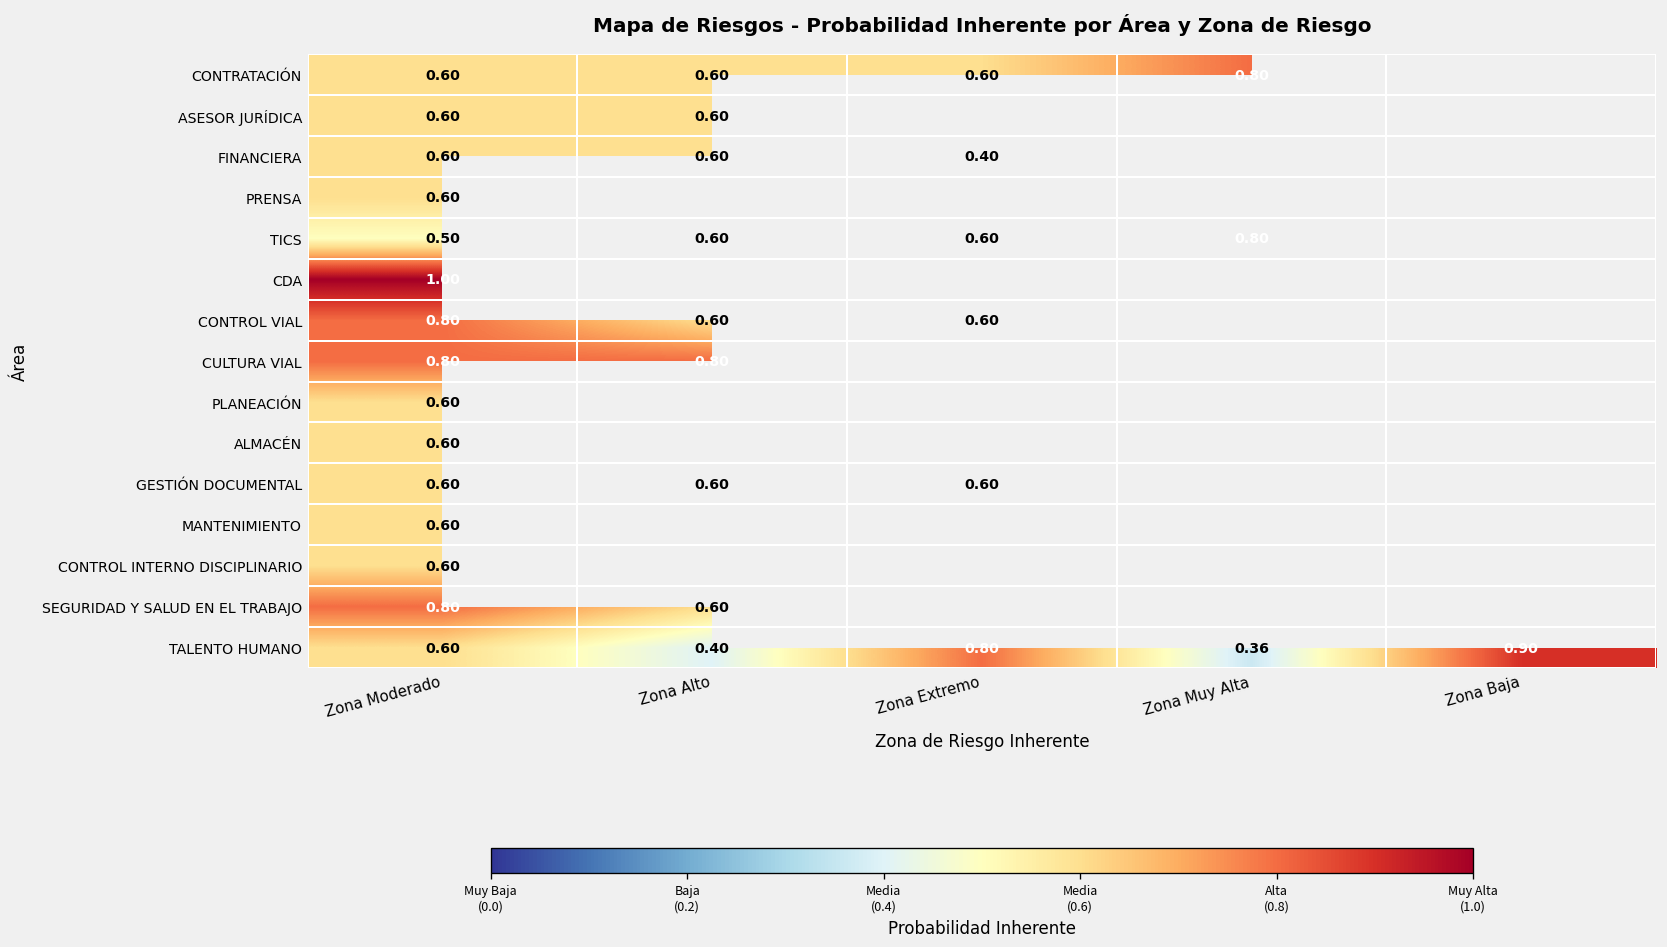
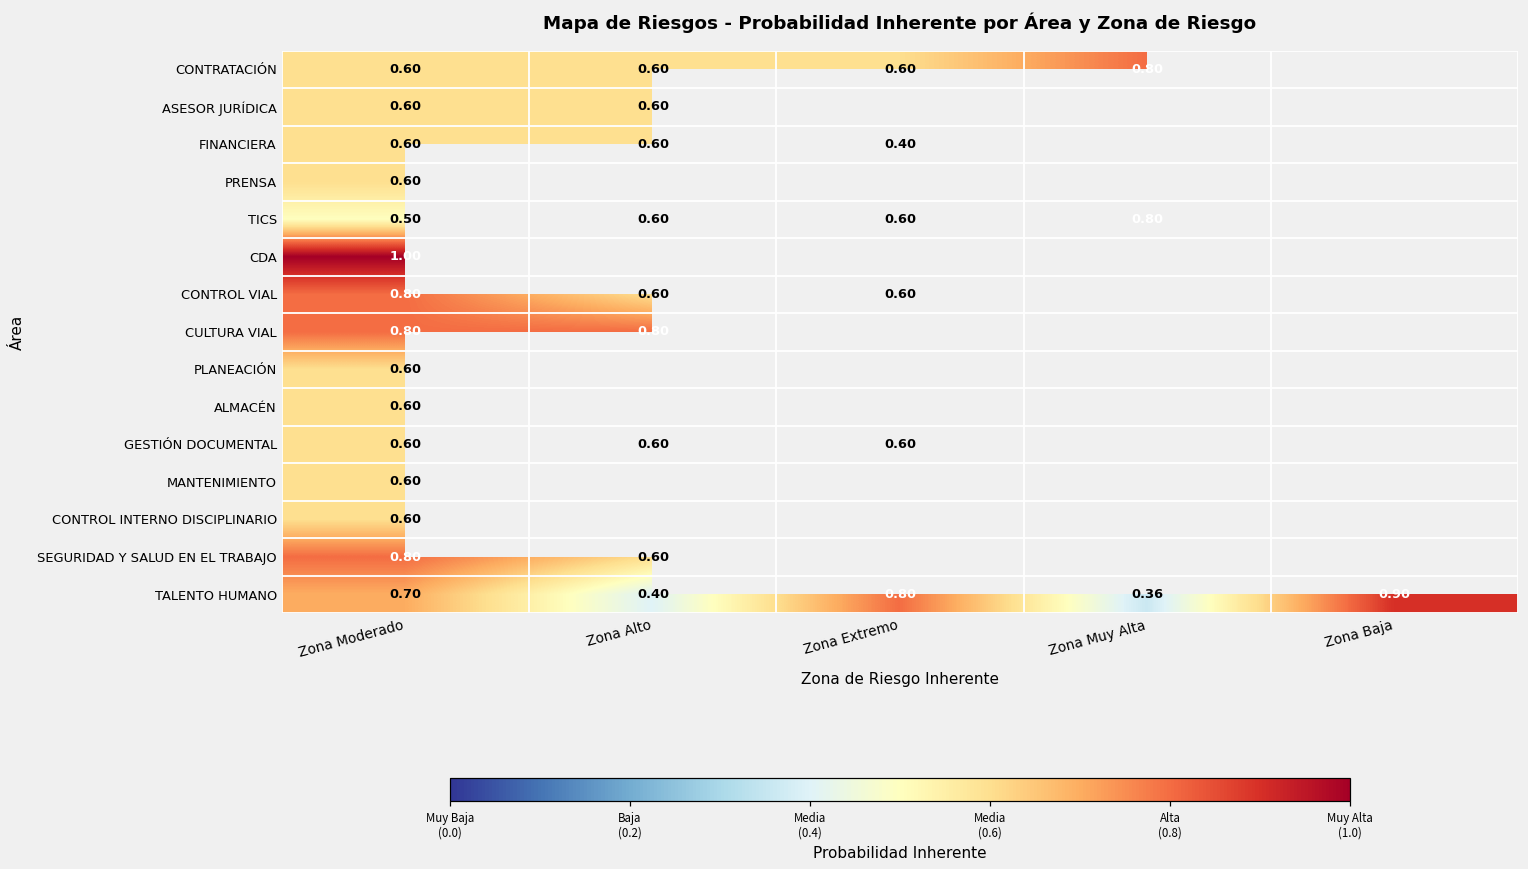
  {
    "CONTRATACIÓN": {
      "Zona Moderado": 0.60,
      "Zona Alto": 0.60,
      "Zona Extremo": 0.60
    },
    "ASESOR JURÍDICA": {
      "Zona Moderado": 0.60,
      "Zona Alto": 0.60
    },
    "FINANCIERA": {
      "Zona Moderado": 0.60,
      "Zona Alto": 0.60,
      "Zona Extremo": 0.40
    },
    "PRENSA": {
      "Zona Moderado": 0.60
    },
    "TICS": {
      "Zona Moderado": 0.50,
      "Zona Alto": 0.60,
      "Zona Extremo": 0.60
    },
    "CONTROL VIAL": {
      "Zona Moderado": 0.80,
      "Zona Alto": 0.60,
      "Zona Extremo": 0.60
    },
    "CULTURA VIAL": {
      "Zona Moderado": 0.80
    },
    "PLANEACIÓN": {
      "Zona Moderado": 0.60
    },
    "ALMACÉN": {
      "Zona Moderado": 0.60
    },
    "GESTIÓN DOCUMENTAL": {
      "Zona Moderado": 0.60,
      "Zona Alto": 0.60,
      "Zona Extremo": 0.60
    },
    "MANTENIMIENTO": {
      "Zona Moderado": 0.60
    },
    "CONTROL INTERNO DISCIPLINARIO": {
      "Zona Moderado": 0.60
    },
    "SEGURIDAD Y SALUD EN EL TRABAJO": {
      "Zona Moderado": 0.80,
      "Zona Alto": 0.60
    },
    "TALENTO HUMANO": {
-     "Zona Moderado": 0.60,
+     "Zona Moderado": 0.70,
      "Zona Alto": 0.40,
      "Zona Muy Alta": 0.36
    }
  }
